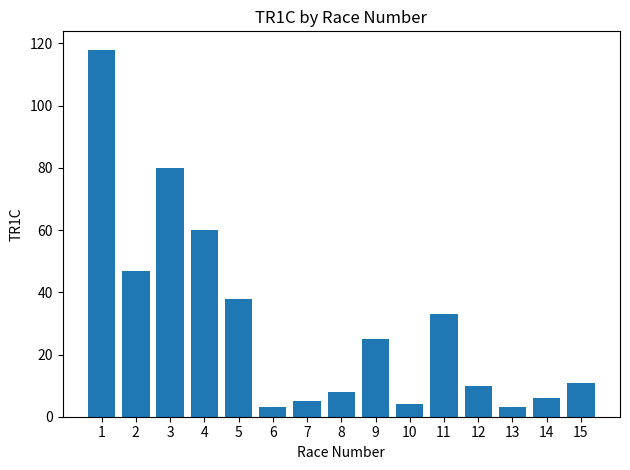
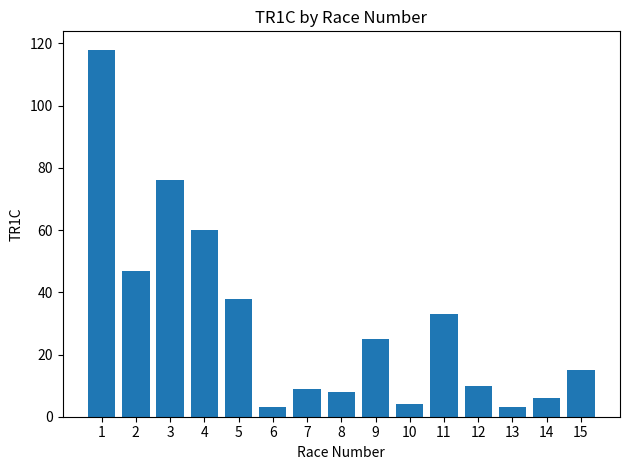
  {
    "1": 118,
    "2": 47,
-   "3": 80,
+   "3": 76,
    "4": 60,
    "5": 38,
    "6": 3,
-   "7": 5,
+   "7": 9,
    "8": 8,
    "9": 25,
    "10": 4,
    "11": 33,
    "12": 10,
    "13": 3,
    "14": 6,
-   "15": 11
+   "15": 15
  }
